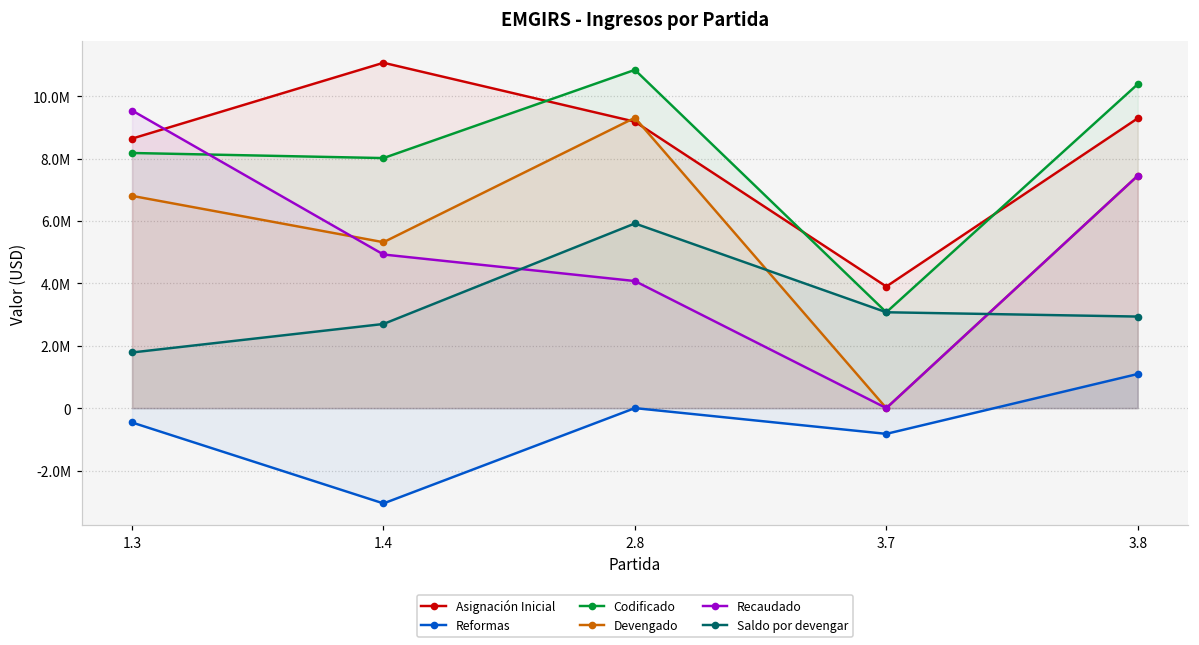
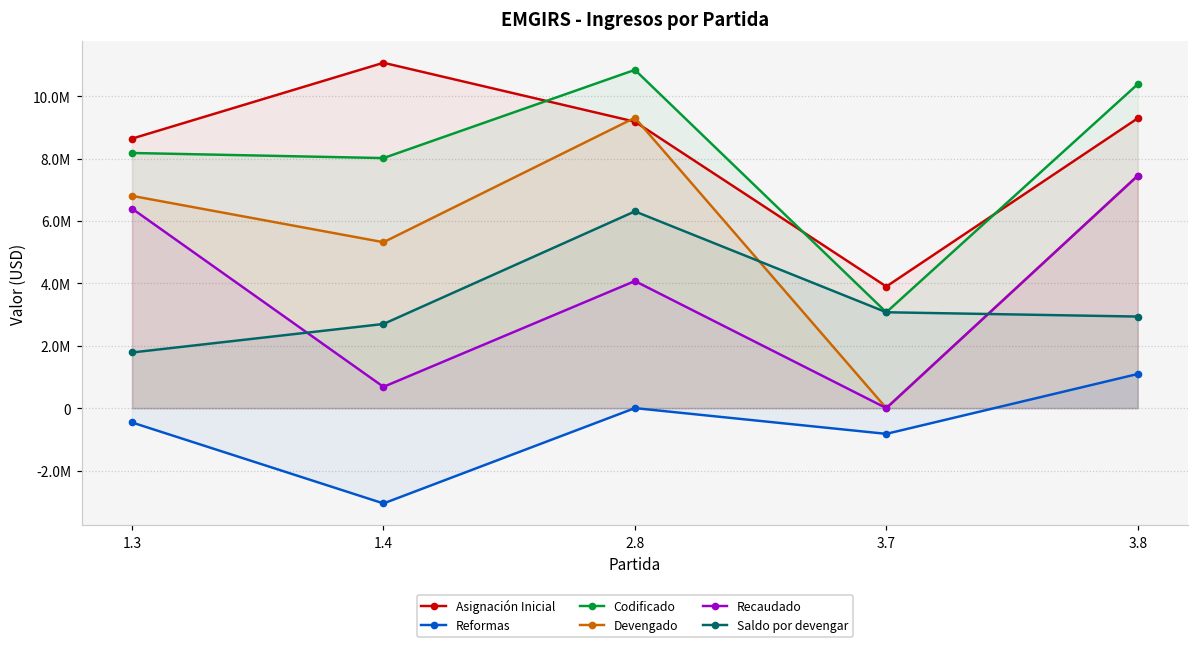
  {
    "Asignación Inicial": {
      "1.3": 8600000,
      "1.4": 11100000,
      "2.8": 9200000,
      "3.7": 3900000,
      "3.8": 9300000
    },
    "Codificado": {
      "1.3": 8200000,
      "1.4": 8000000,
      "2.8": 10800000,
      "3.8": 10400000
    },
    "Devengado": {
      "1.3": 6800000,
      "1.4": 5300000,
      "2.8": 9300000
    },
    "Recaudado": {
-     "1.3": 9500000,
-     "1.4": 4900000,
+     "1.3": 6400000,
+     "1.4": 700000,
      "2.8": 4100000
    },
    "Saldo por devengar": {
      "1.3": 1800000,
      "1.4": 2700000,
-     "2.8": 5900000,
+     "2.8": 6300000,
      "3.8": 2900000
    }
  }
